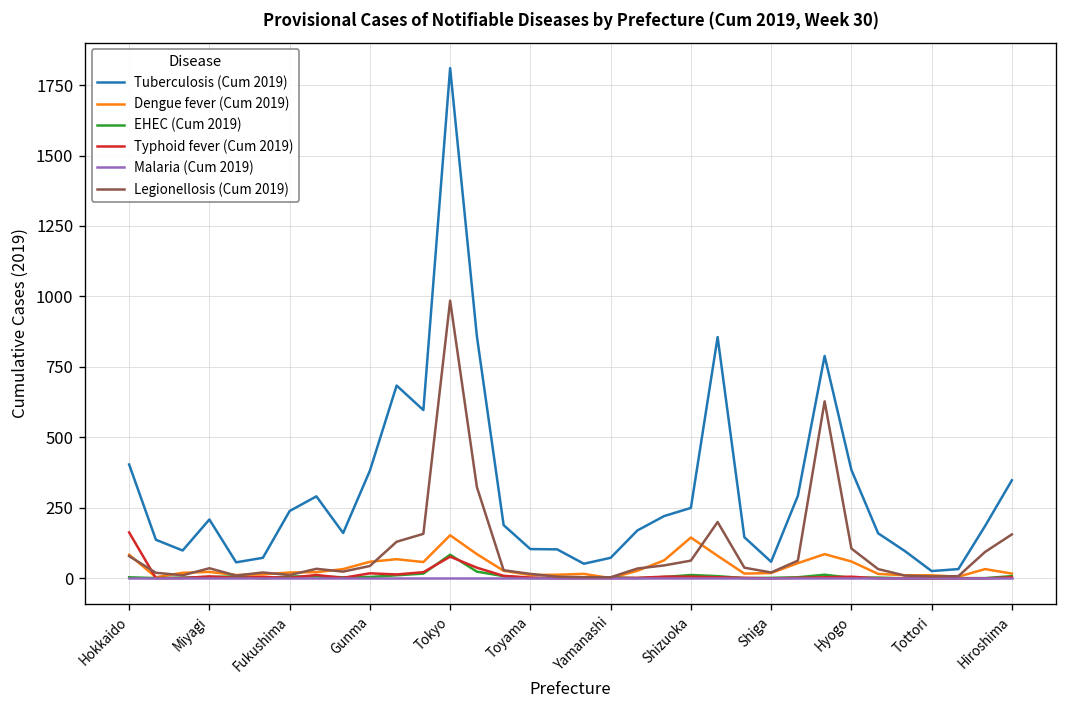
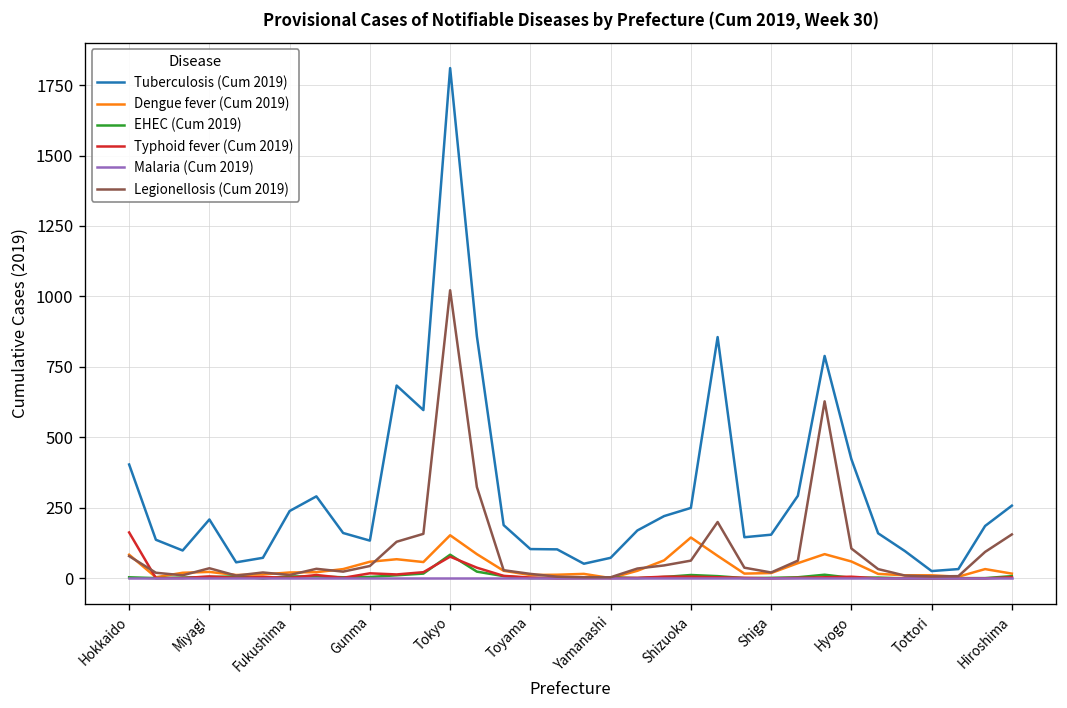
  {
    "Tuberculosis (Cum 2019)": {
      "Hokkaido": 400,
      "Miyagi": 210,
      "Fukushima": 240,
-     "Gunma": 380,
+     "Gunma": 130,
      "Tokyo": 1810,
      "Toyama": 100,
      "Yamanashi": 70,
      "Shizuoka": 250,
-     "Shiga": 60,
-     "Hyogo": 390,
+     "Shiga": 160,
+     "Hyogo": 420,
      "Tottori": 30,
-     "Hiroshima": 350
+     "Hiroshima": 260
    },
    "Dengue fever (Cum 2019)": {
      "Miyagi": 20,
      "Gunma": 60,
      "Tokyo": 150,
      "Shizuoka": 150,
      "Hyogo": 60
    },
    "Typhoid fever (Cum 2019)": {
      "Hokkaido": 160,
      "Gunma": 20
    },
    "Malaria (Cum 2019)": {
      "Tokyo": 0
    },
    "Legionellosis (Cum 2019)": {
      "Miyagi": 40,
      "Gunma": 40,
-     "Tokyo": 990,
+     "Tokyo": 1020,
      "Shizuoka": 60,
      "Hyogo": 110,
      "Hiroshima": 160
    }
  }
